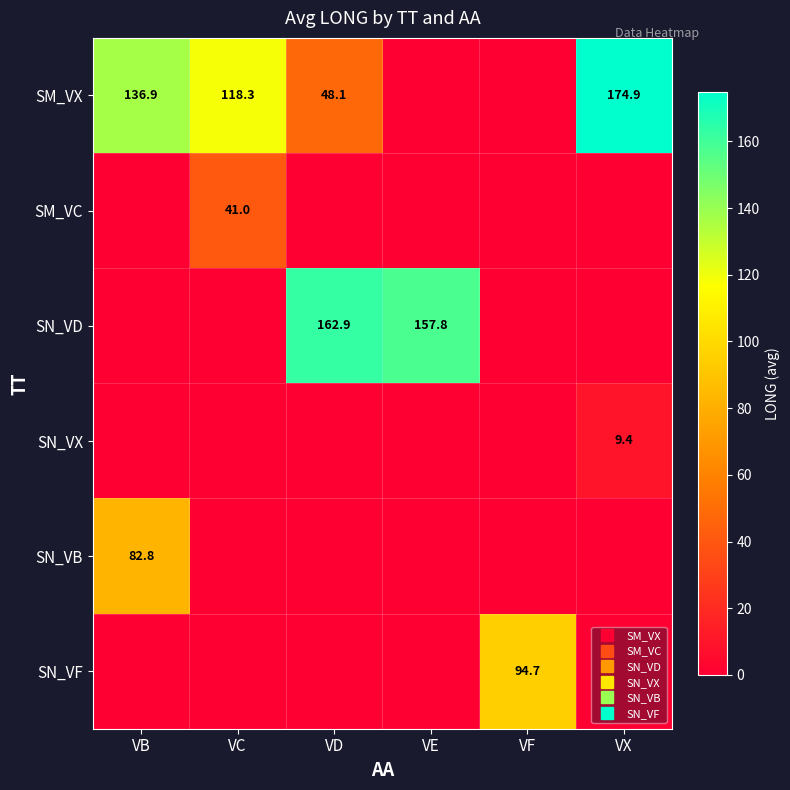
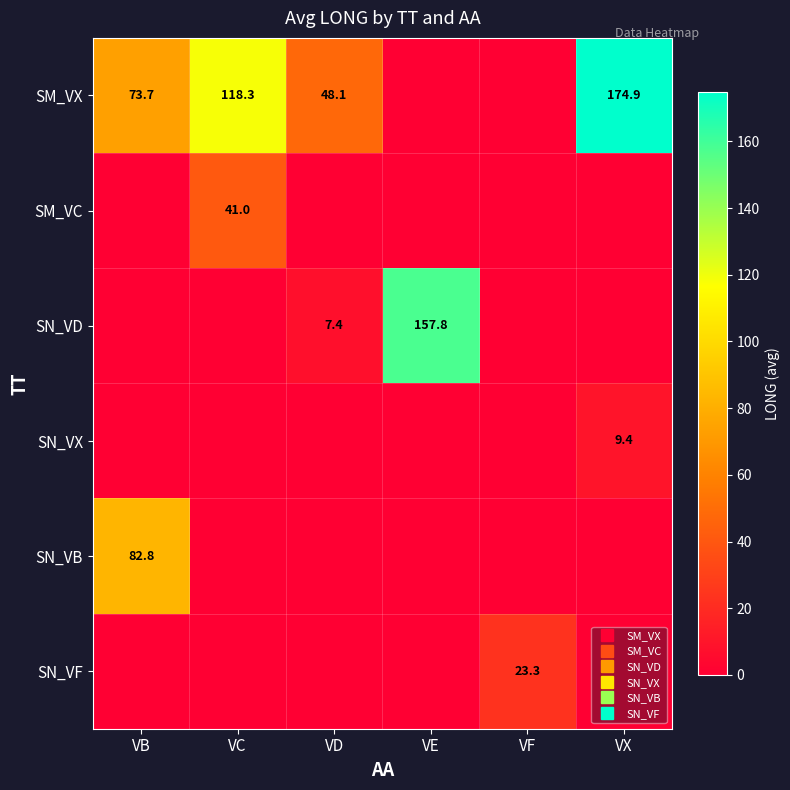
  {
    "SM_VX": {
-     "VB": 136.9,
+     "VB": 73.7,
      "VC": 118.3,
      "VD": 48.1,
      "VX": 174.9
    },
    "SM_VC": {
      "VC": 41.0
    },
    "SN_VD": {
-     "VD": 162.9,
+     "VD": 7.4,
      "VE": 157.8
    },
    "SN_VX": {
      "VX": 9.4
    },
    "SN_VB": {
      "VB": 82.8
    },
    "SN_VF": {
-     "VF": 94.7
+     "VF": 23.3
    }
  }
